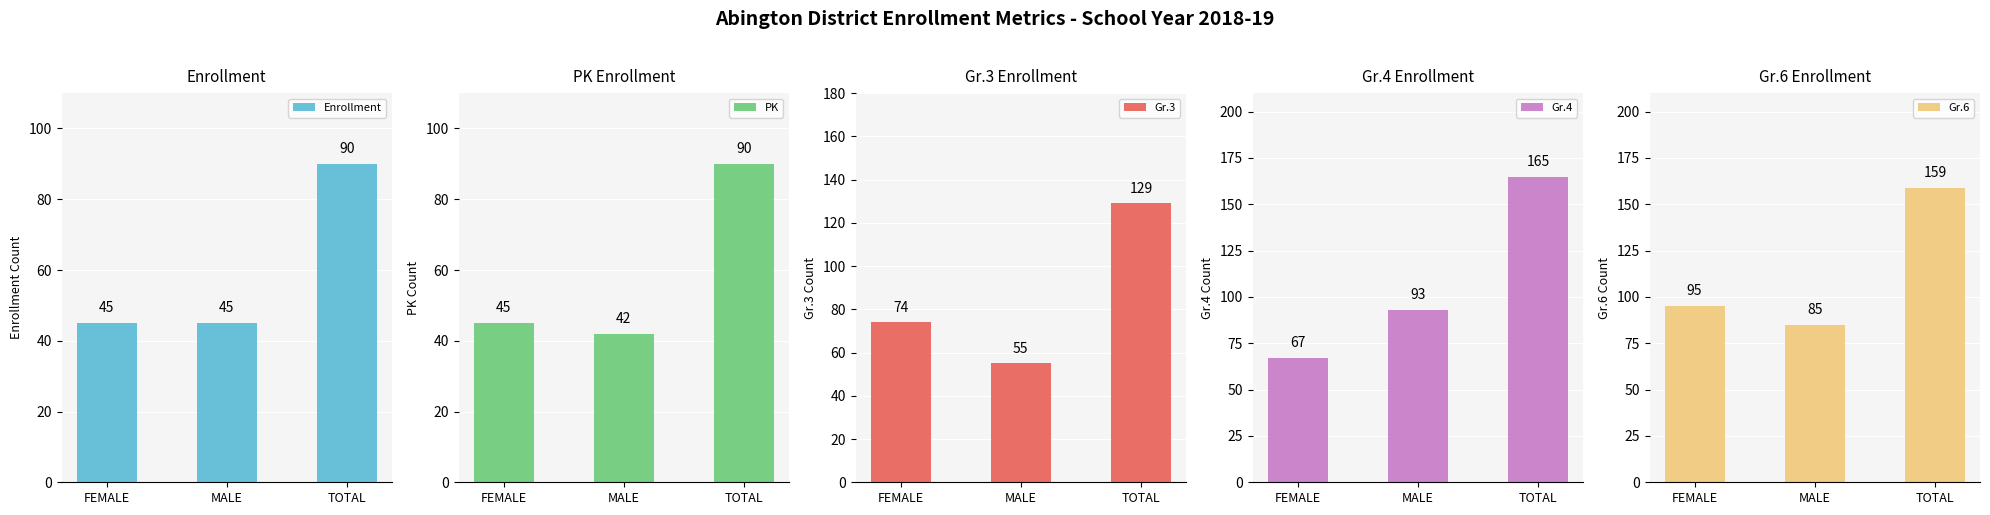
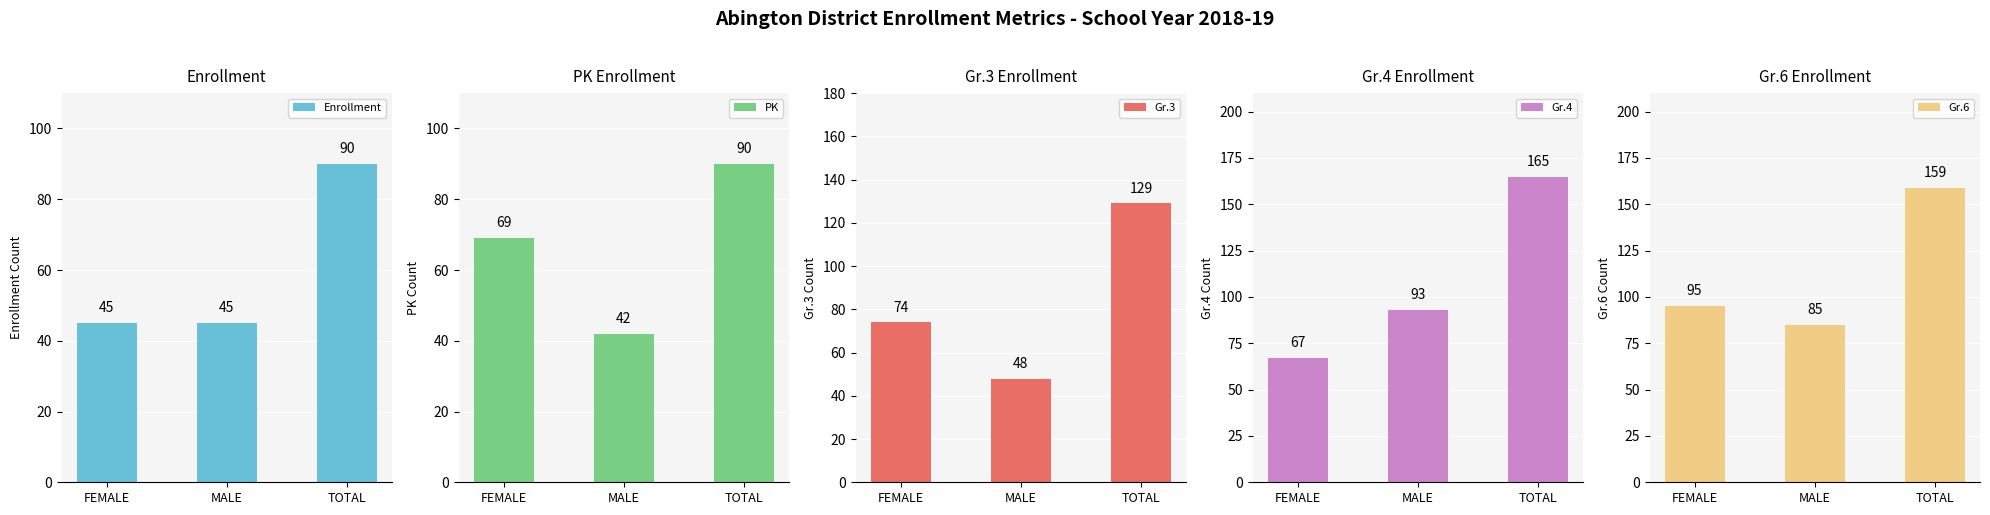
  {
    "Enrollment": {
      "FEMALE": 45,
      "MALE": 45,
      "TOTAL": 90
    },
    "PK Enrollment": {
-     "FEMALE": 45,
+     "FEMALE": 69,
      "MALE": 42,
      "TOTAL": 90
    },
    "Gr.3 Enrollment": {
      "FEMALE": 74,
-     "MALE": 55,
+     "MALE": 48,
      "TOTAL": 129
    },
    "Gr.4 Enrollment": {
      "FEMALE": 67,
      "MALE": 93,
      "TOTAL": 165
    },
    "Gr.6 Enrollment": {
      "FEMALE": 95,
      "MALE": 85,
      "TOTAL": 159
    }
  }
